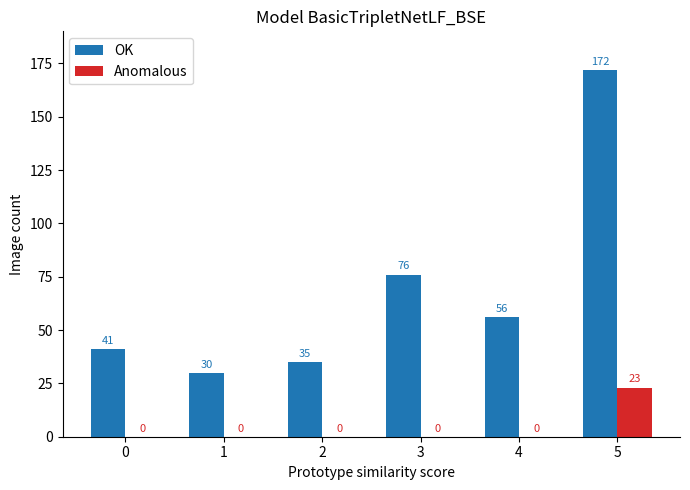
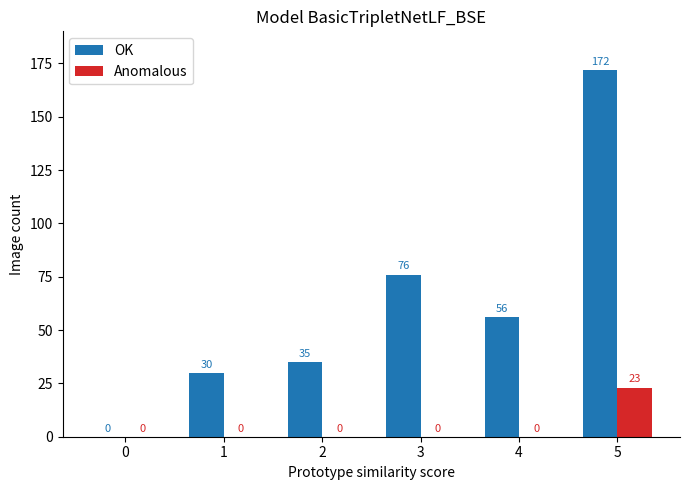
  {
    "OK": {
-     "0": 41,
+     "0": 0,
      "1": 30,
      "2": 35,
      "3": 76,
      "4": 56,
      "5": 172
    },
    "Anomalous": {
      "0": 0,
      "1": 0,
      "2": 0,
      "3": 0,
      "4": 0,
      "5": 23
    }
  }
